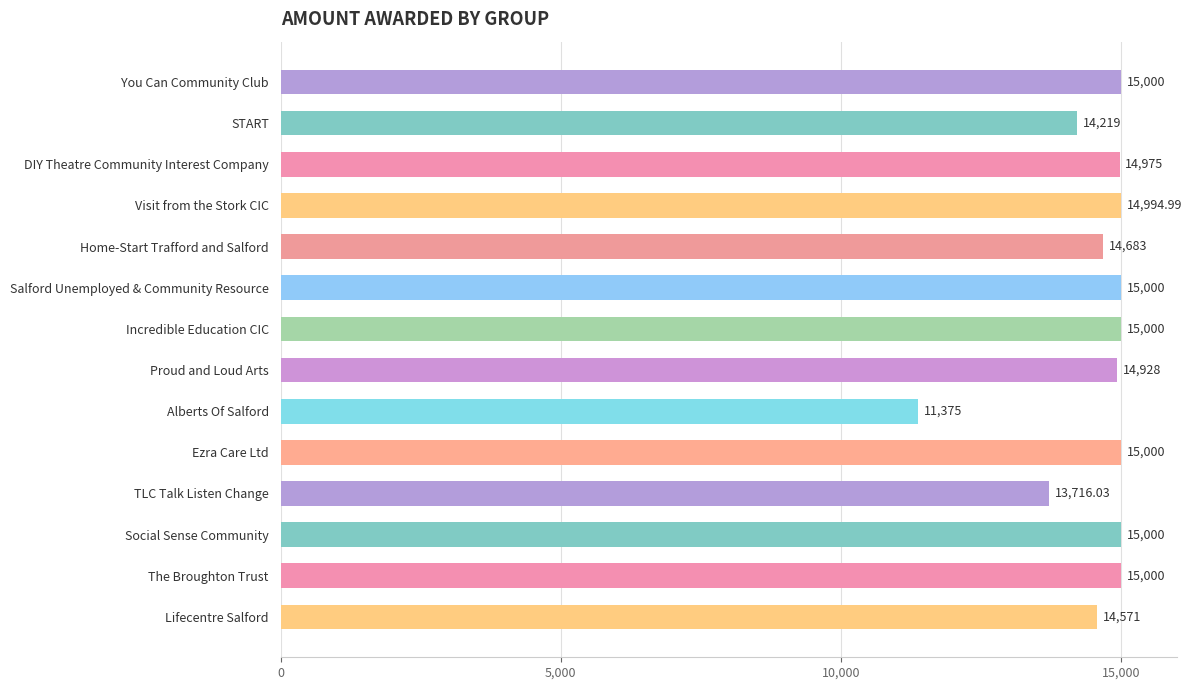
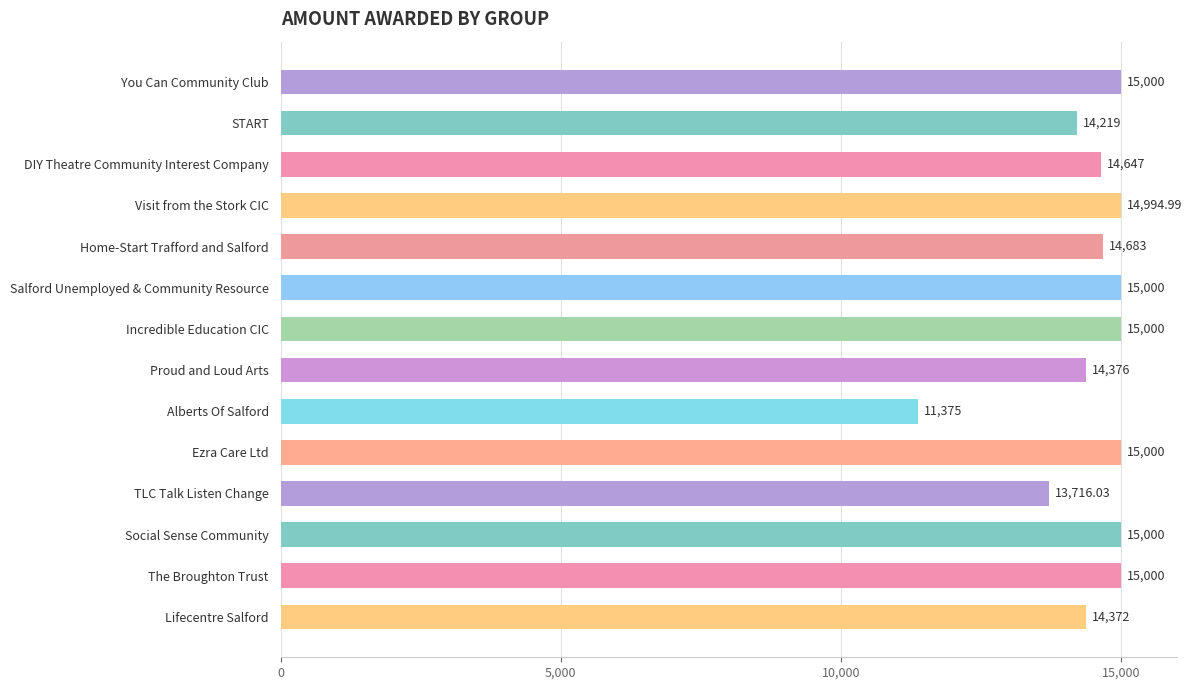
  {
    "You Can Community Club": "15,000",
    "START": "14,219",
-   "DIY Theatre Community Interest Company": "14,975",
+   "DIY Theatre Community Interest Company": "14,647",
    "Visit from the Stork CIC": "14,994.99",
    "Home-Start Trafford and Salford": "14,683",
    "Salford Unemployed & Community Resource": "15,000",
    "Incredible Education CIC": "15,000",
-   "Proud and Loud Arts": "14,928",
+   "Proud and Loud Arts": "14,376",
    "Alberts Of Salford": "11,375",
    "Ezra Care Ltd": "15,000",
    "TLC Talk Listen Change": "13,716.03",
    "Social Sense Community": "15,000",
    "The Broughton Trust": "15,000",
-   "Lifecentre Salford": "14,571"
+   "Lifecentre Salford": "14,372"
  }
